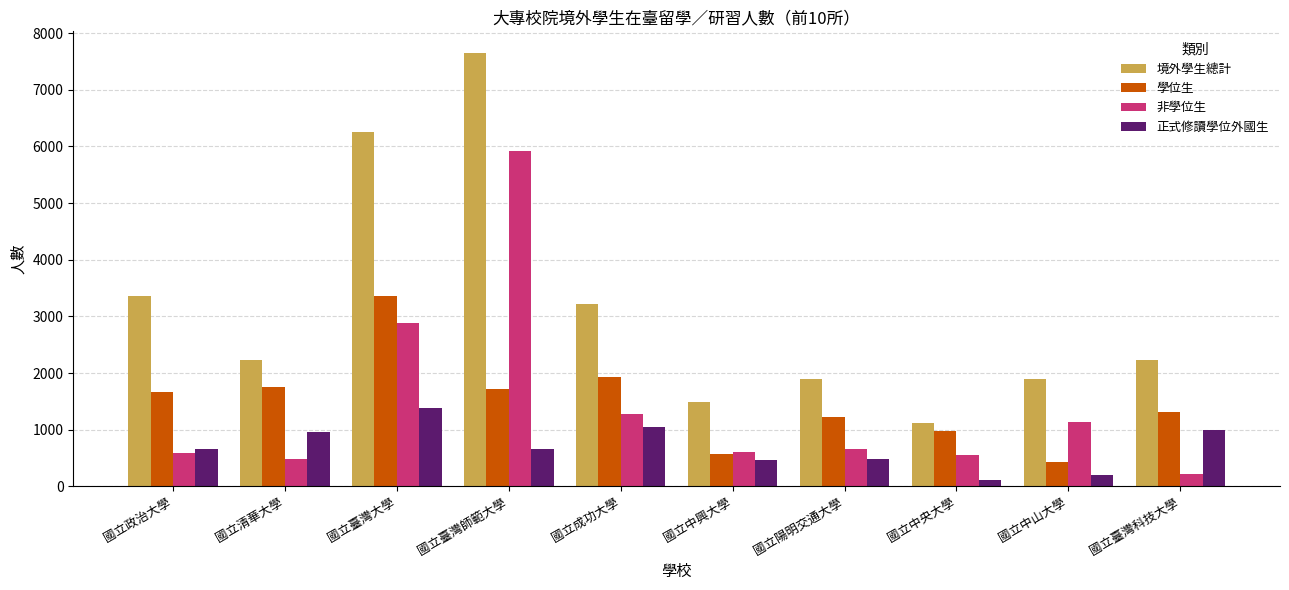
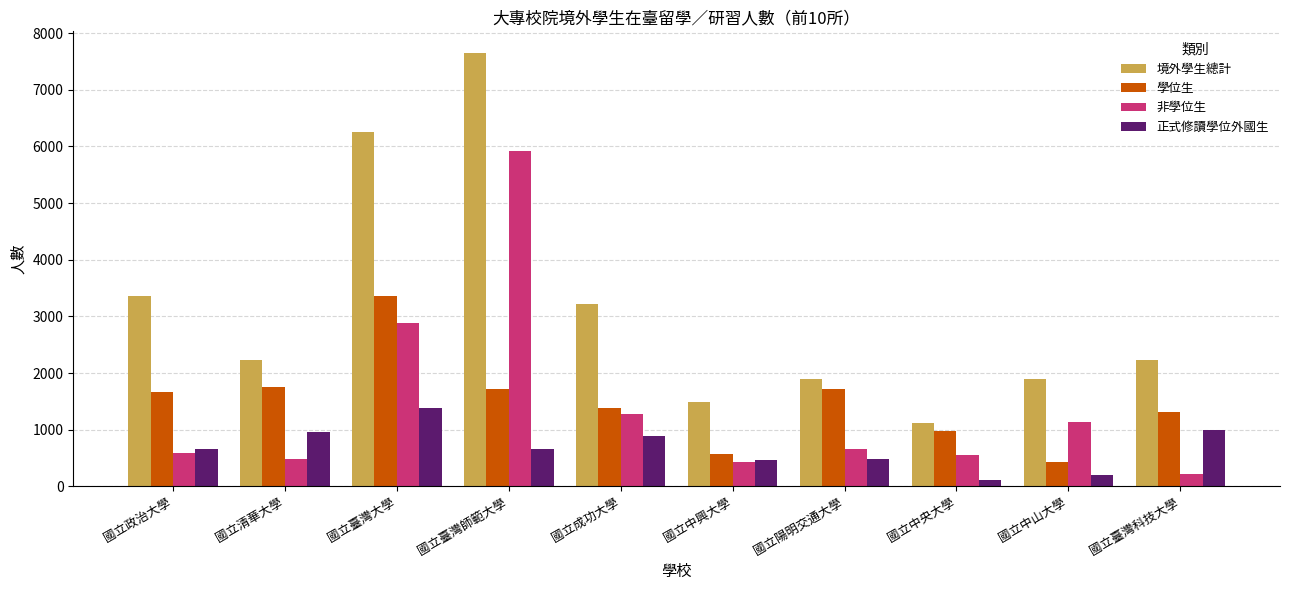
  {
    "境外學生總計": {
      "國立政治大學": 3400,
      "國立清華大學": 2200,
      "國立臺灣大學": 6200,
      "國立臺灣師範大學": 7600,
      "國立成功大學": 3200,
      "國立中興大學": 1500,
      "國立陽明交通大學": 1900,
      "國立中央大學": 1100,
      "國立中山大學": 1900,
      "國立臺灣科技大學": 2200
    },
    "學位生": {
      "國立政治大學": 1700,
      "國立清華大學": 1800,
      "國立臺灣大學": 3400,
      "國立臺灣師範大學": 1700,
-     "國立成功大學": 1900,
+     "國立成功大學": 1400,
      "國立中興大學": 600,
-     "國立陽明交通大學": 1200,
+     "國立陽明交通大學": 1700,
      "國立中央大學": 1000,
      "國立中山大學": 400,
      "國立臺灣科技大學": 1300
    },
    "非學位生": {
      "國立政治大學": 600,
      "國立清華大學": 500,
      "國立臺灣大學": 2900,
      "國立臺灣師範大學": 5900,
      "國立成功大學": 1300,
-     "國立中興大學": 600,
+     "國立中興大學": 400,
      "國立陽明交通大學": 700,
      "國立中央大學": 600,
      "國立中山大學": 1100,
      "國立臺灣科技大學": 200
    },
    "正式修讀學位外國生": {
      "國立政治大學": 700,
      "國立清華大學": 1000,
      "國立臺灣大學": 1400,
      "國立臺灣師範大學": 700,
-     "國立成功大學": 1000,
+     "國立成功大學": 900,
      "國立中興大學": 500,
      "國立陽明交通大學": 500,
      "國立中央大學": 100,
      "國立中山大學": 200,
      "國立臺灣科技大學": 1000
    }
  }
